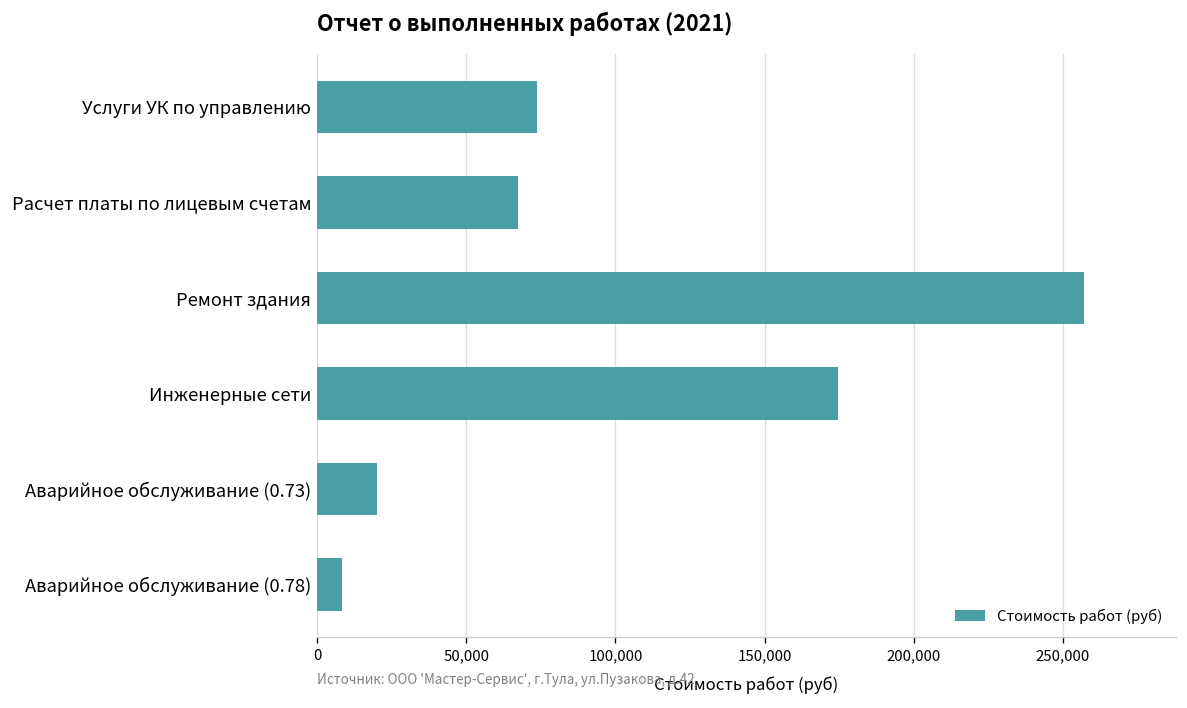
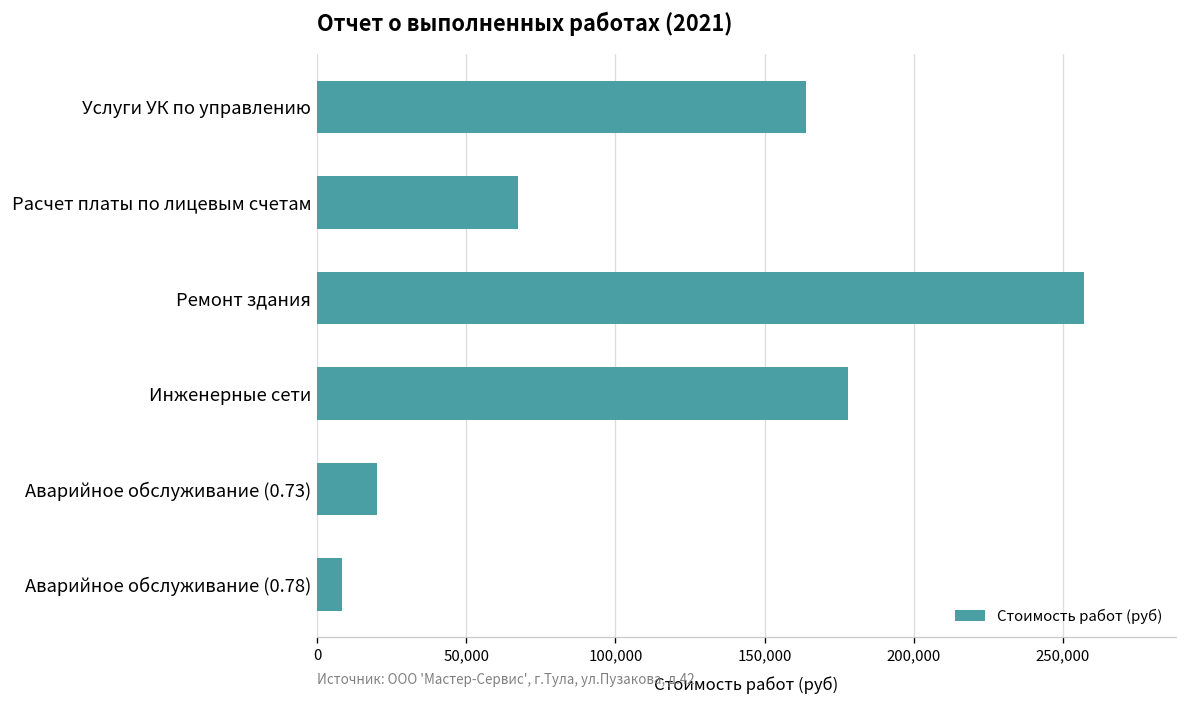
  {
-   "Услуги УК по управлению": "74,000",
+   "Услуги УК по управлению": "164,000",
    "Расчет платы по лицевым счетам": "67,000",
    "Ремонт здания": "257,000",
-   "Инженерные сети": "175,000",
+   "Инженерные сети": "178,000",
    "Аварийное обслуживание (0.73)": "20,000",
    "Аварийное обслуживание (0.78)": "8,000"
  }
